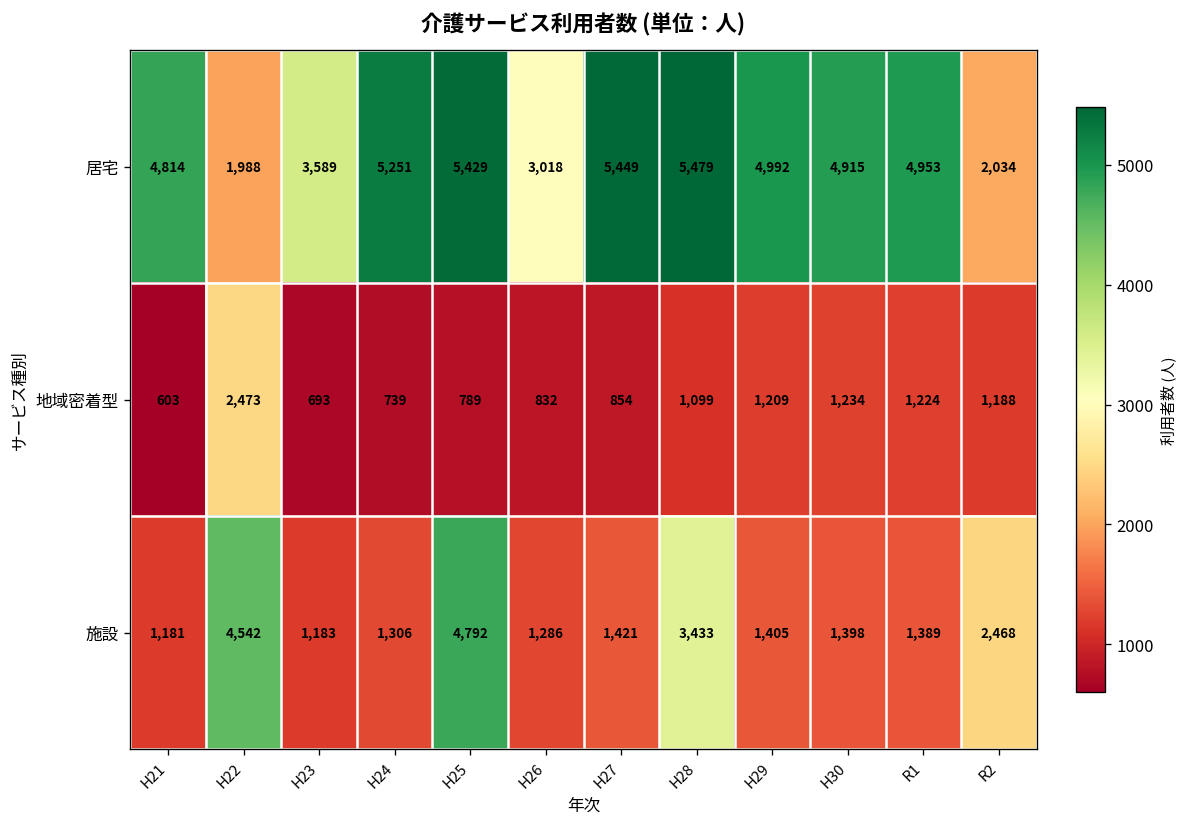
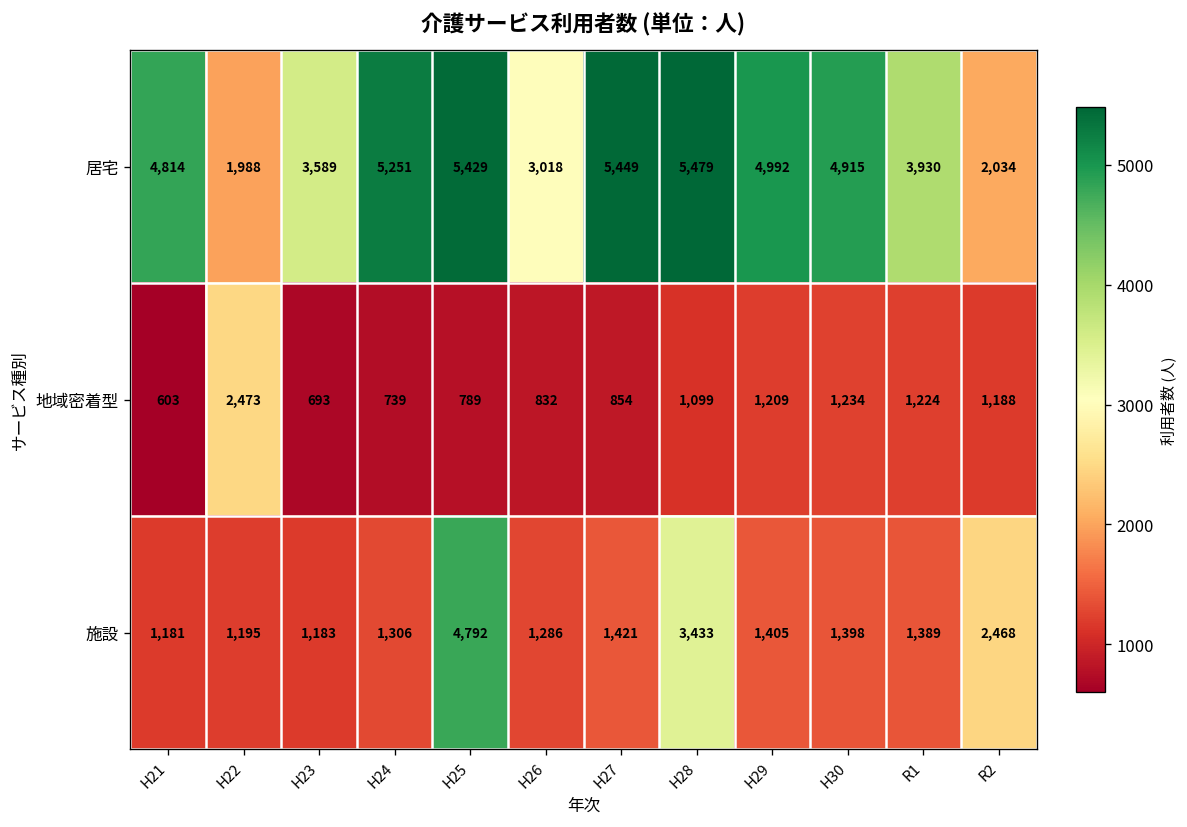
  {
    "居宅": {
      "H21": "4,814",
      "H22": "1,988",
      "H23": "3,589",
      "H24": "5,251",
      "H25": "5,429",
      "H26": "3,018",
      "H27": "5,449",
      "H28": "5,479",
      "H29": "4,992",
      "H30": "4,915",
-     "R1": "4,953",
+     "R1": "3,930",
      "R2": "2,034"
    },
    "地域密着型": {
      "H21": "603",
      "H22": "2,473",
      "H23": "693",
      "H24": "739",
      "H25": "789",
      "H26": "832",
      "H27": "854",
      "H28": "1,099",
      "H29": "1,209",
      "H30": "1,234",
      "R1": "1,224",
      "R2": "1,188"
    },
    "施設": {
      "H21": "1,181",
-     "H22": "4,542",
+     "H22": "1,195",
      "H23": "1,183",
      "H24": "1,306",
      "H25": "4,792",
      "H26": "1,286",
      "H27": "1,421",
      "H28": "3,433",
      "H29": "1,405",
      "H30": "1,398",
      "R1": "1,389",
      "R2": "2,468"
    }
  }
